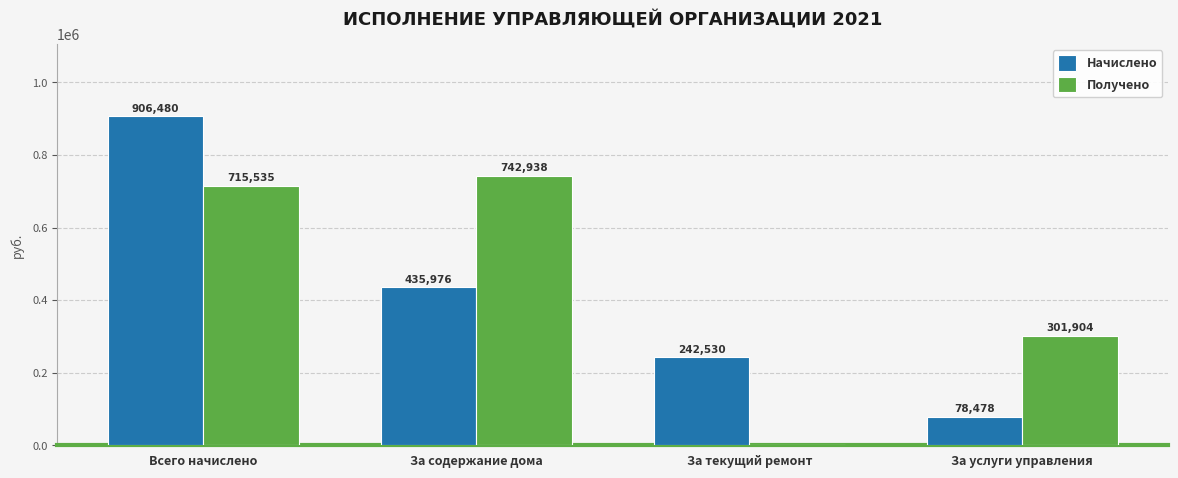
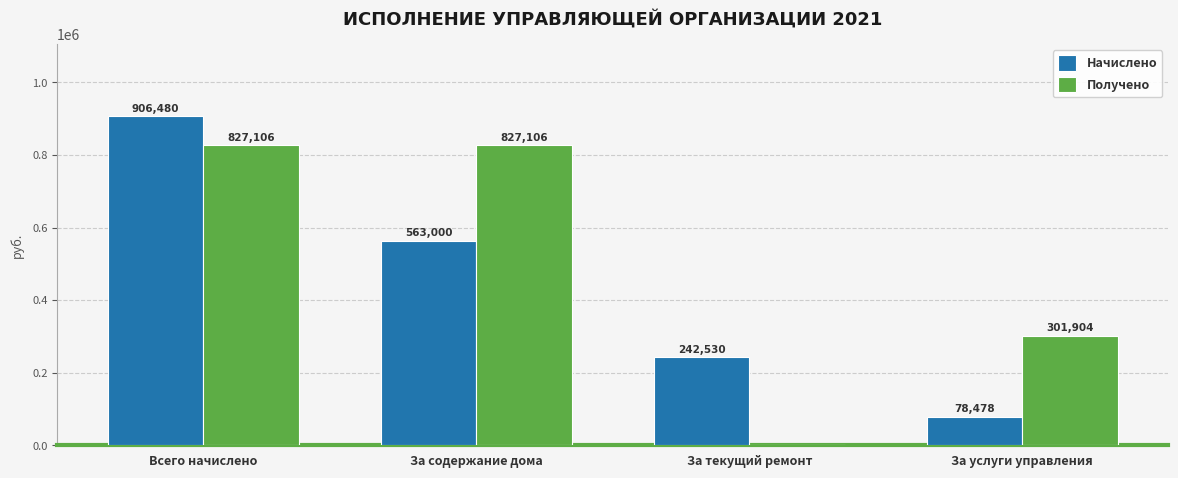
  {
    "Начислено": {
      "Всего начислено": "906,480",
-     "За содержание дома": "435,976",
+     "За содержание дома": "563,000",
      "За текущий ремонт": "242,530",
      "За услуги управления": "78,478"
    },
    "Получено": {
-     "Всего начислено": "715,535",
-     "За содержание дома": "742,938",
+     "Всего начислено": "827,106",
+     "За содержание дома": "827,106",
      "За услуги управления": "301,904"
    }
  }
